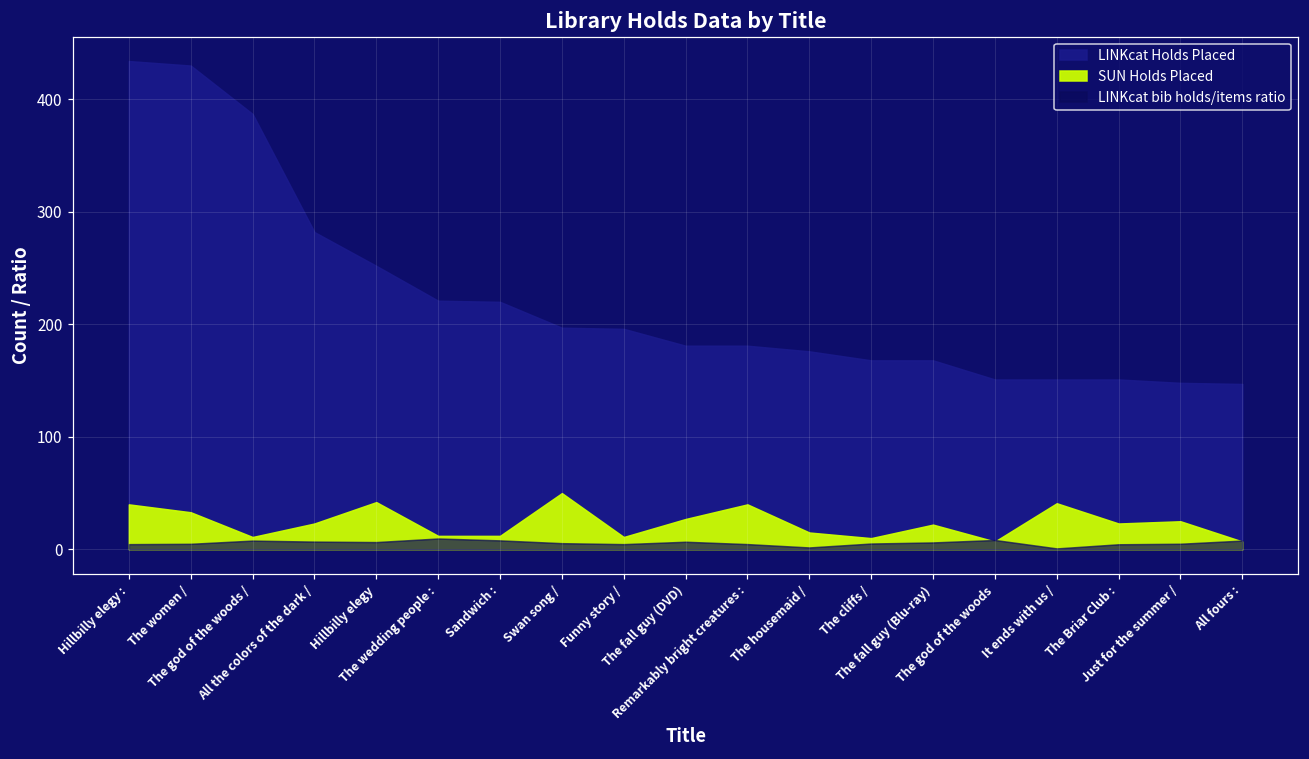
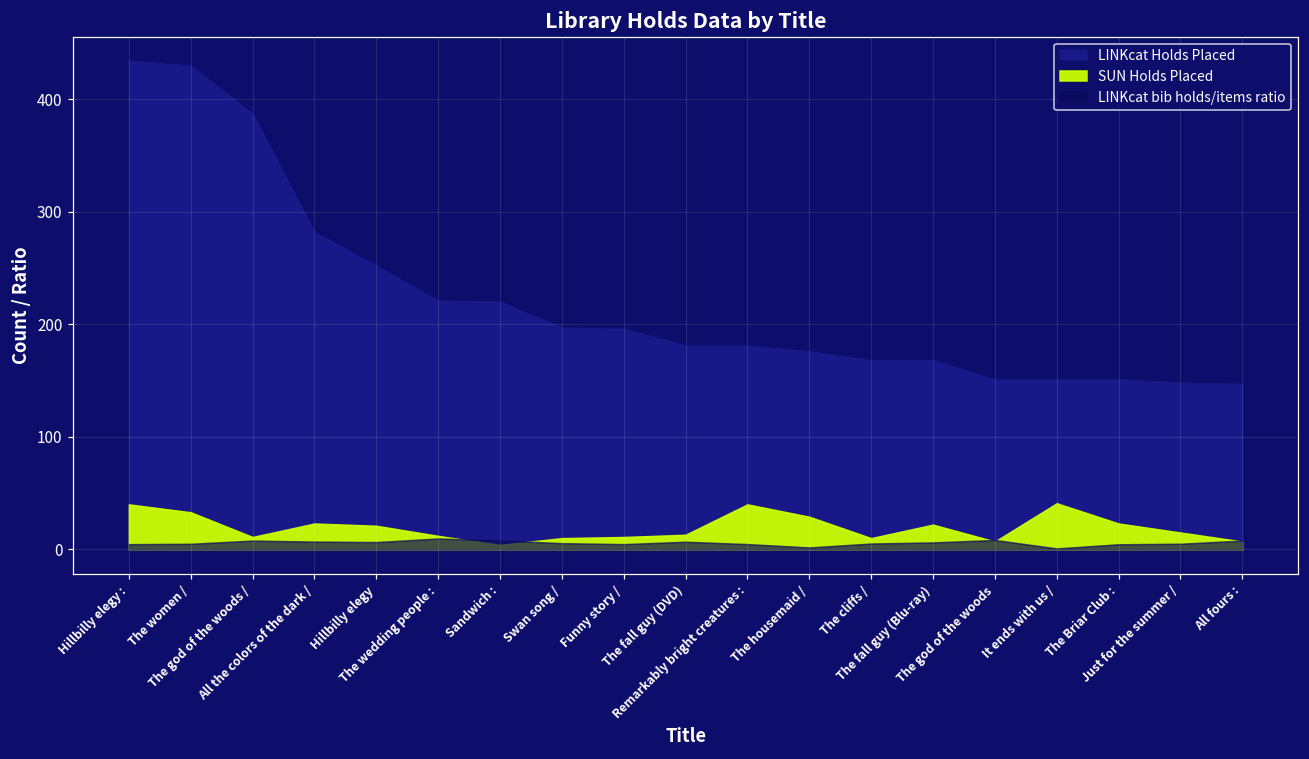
  {
    "SUN Holds Placed": {
      "Hillbilly elegy :": 40,
      "The women /": 33,
      "The god of the woods /": 11,
      "All the colors of the dark /": 23,
-     "Hillbilly elegy": 42,
-     "Sandwich :": 12,
-     "Swan song /": 50,
+     "Hillbilly elegy": 21,
+     "Sandwich :": 4,
+     "Swan song /": 10,
      "Funny story /": 11,
-     "The fall guy (DVD)": 27,
+     "The fall guy (DVD)": 13,
      "Remarkably bright creatures :": 40,
-     "The housemaid /": 15,
+     "The housemaid /": 29,
      "The cliffs /": 10,
      "The fall guy (Blu-ray)": 22,
      "It ends with us /": 41,
      "The Briar Club :": 23,
-     "Just for the summer /": 25
+     "Just for the summer /": 15
    }
  }
